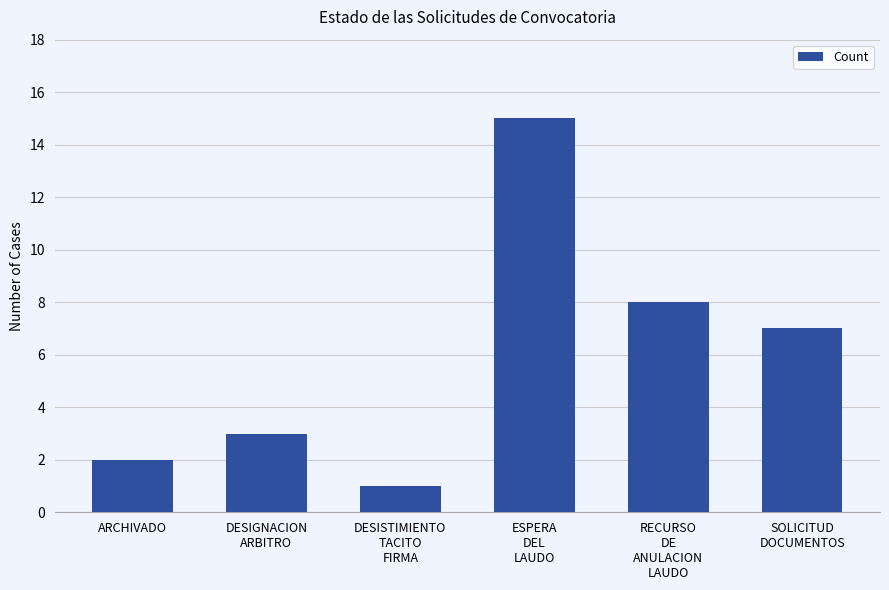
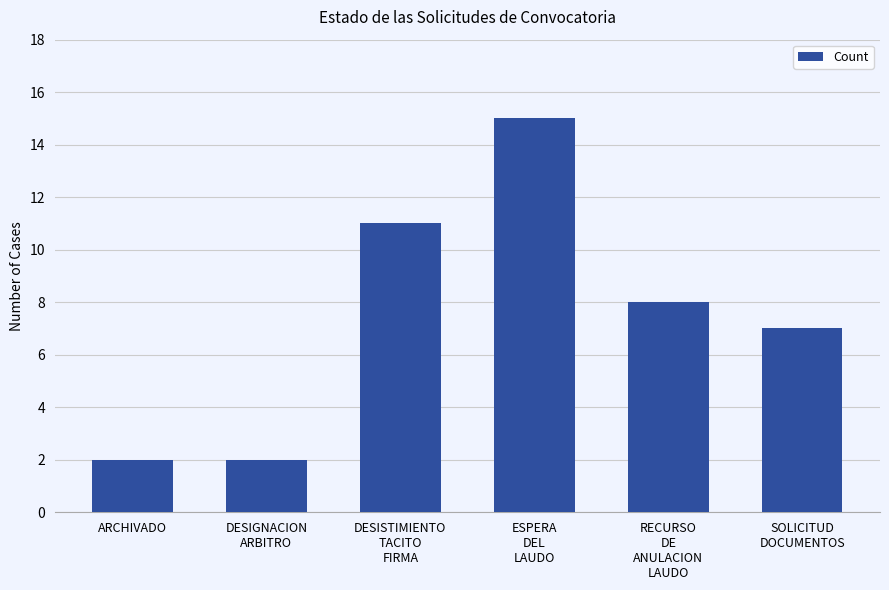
  {
    "ARCHIVADO": 2,
-   "DESIGNACION ARBITRO": 3,
-   "DESISTIMIENTO TACITO FIRMA": 1,
+   "DESIGNACION ARBITRO": 2,
+   "DESISTIMIENTO TACITO FIRMA": 11,
    "ESPERA DEL LAUDO": 15,
    "RECURSO DE ANULACION LAUDO": 8,
    "SOLICITUD DOCUMENTOS": 7
  }
